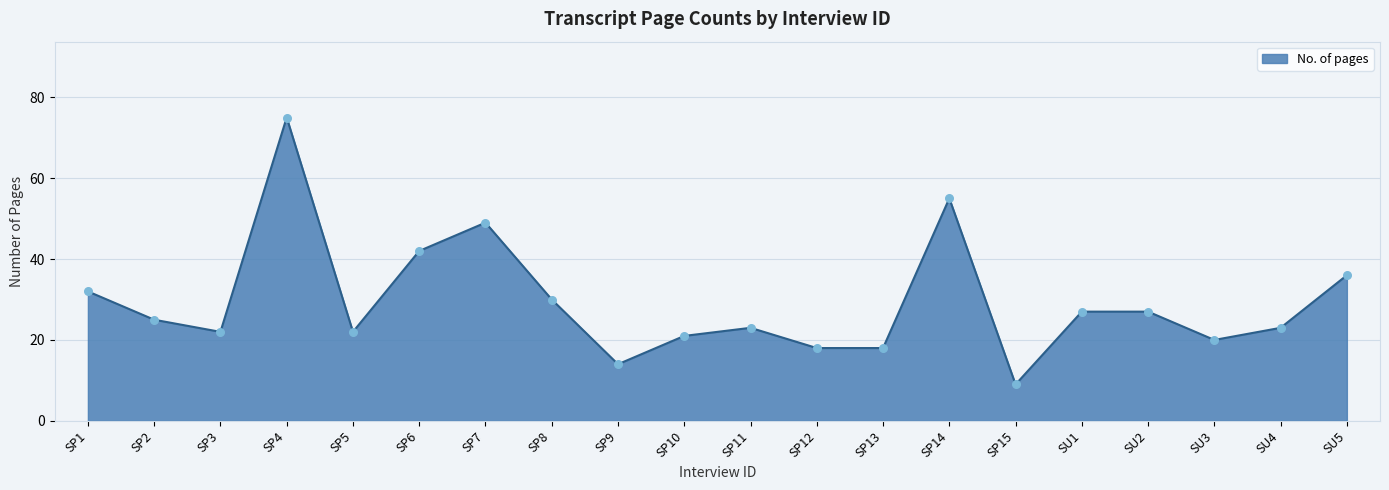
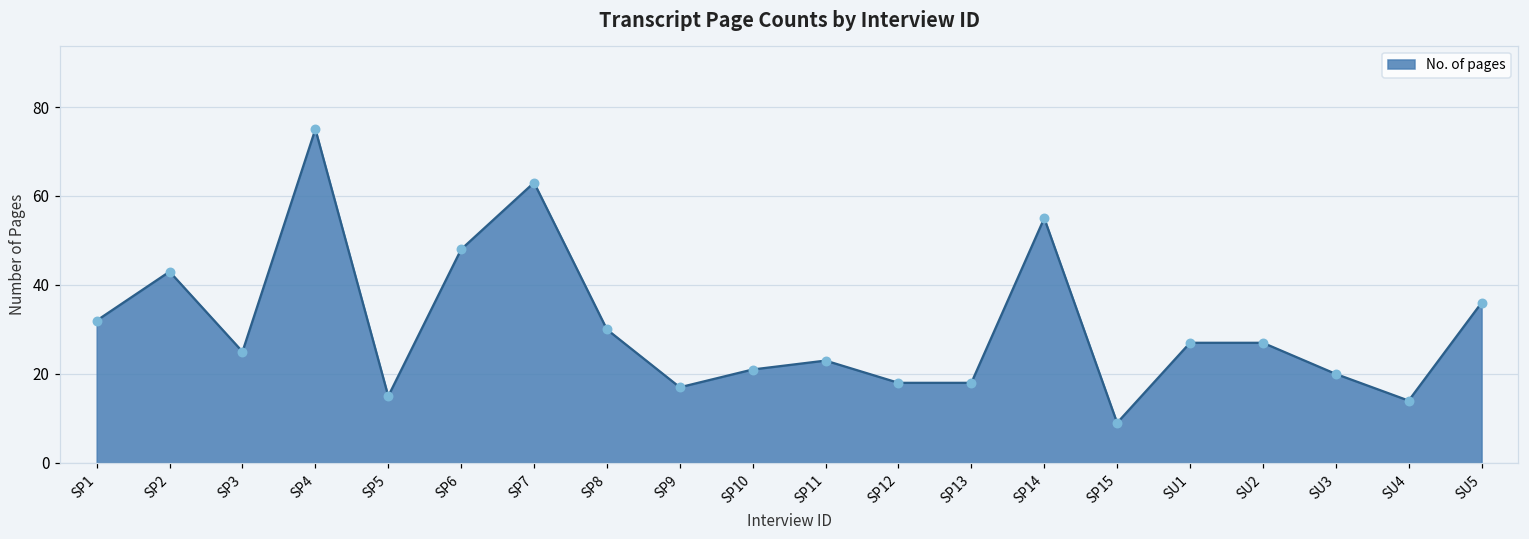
  {
    "SP1": 32,
-   "SP2": 25,
-   "SP3": 22,
+   "SP2": 43,
+   "SP3": 25,
    "SP4": 75,
-   "SP5": 22,
-   "SP6": 42,
-   "SP7": 49,
+   "SP5": 15,
+   "SP6": 48,
+   "SP7": 63,
    "SP8": 30,
-   "SP9": 14,
+   "SP9": 17,
    "SP10": 21,
    "SP11": 23,
    "SP12": 18,
    "SP13": 18,
    "SP14": 55,
    "SP15": 9,
    "SU1": 27,
    "SU2": 27,
    "SU3": 20,
-   "SU4": 23,
+   "SU4": 14,
    "SU5": 36
  }
